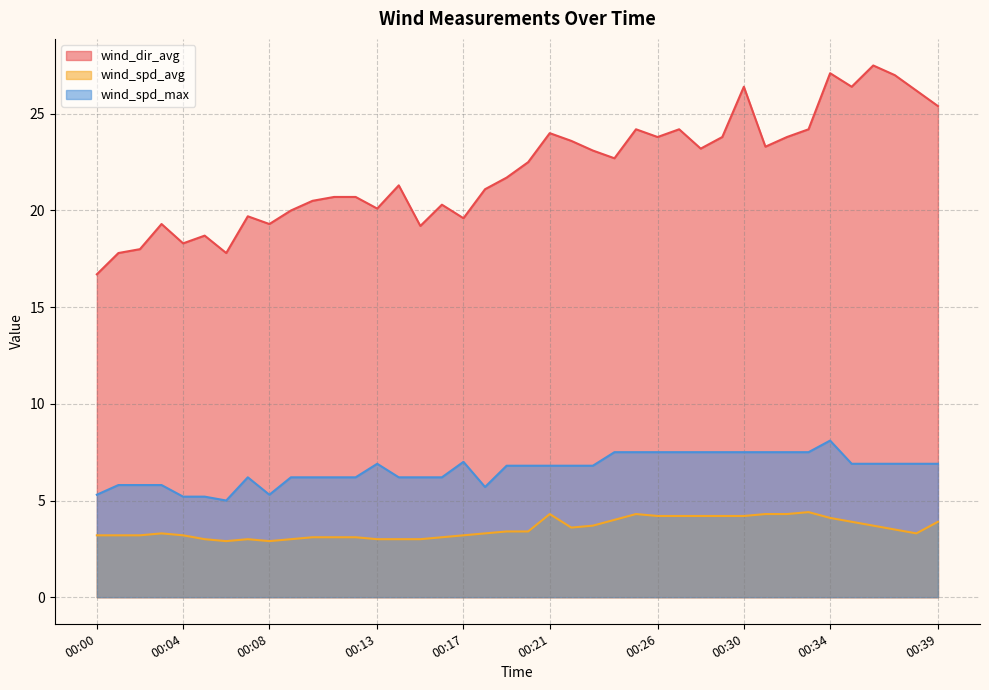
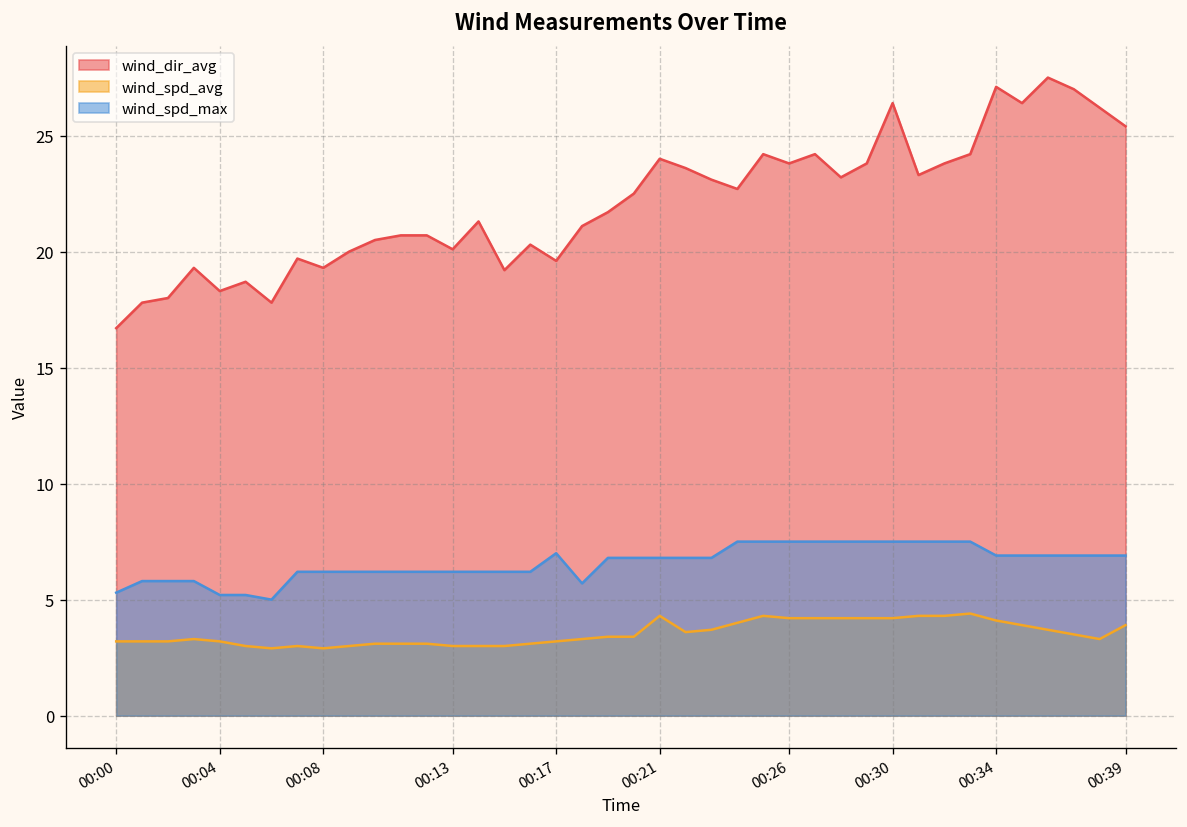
  {
    "wind_dir_avg": {
      "00:00": 16.7,
      "00:04": 18.3,
      "00:08": 19.3,
      "00:13": 20.1,
      "00:17": 19.6,
      "00:21": 24.0,
      "00:26": 23.8,
      "00:30": 26.4,
      "00:34": 27.1,
      "00:39": 25.4
    },
    "wind_spd_avg": {
      "00:00": 3.2,
      "00:04": 3.2,
      "00:08": 2.9,
      "00:13": 3.0,
      "00:17": 3.2,
      "00:21": 4.3,
      "00:26": 4.2,
      "00:30": 4.2,
      "00:34": 4.1,
      "00:39": 3.9
    },
    "wind_spd_max": {
      "00:00": 5.3,
      "00:04": 5.2,
-     "00:08": 5.3,
-     "00:13": 6.9,
+     "00:08": 6.2,
+     "00:13": 6.2,
      "00:17": 7.0,
      "00:21": 6.8,
      "00:26": 7.5,
      "00:30": 7.5,
-     "00:34": 8.1,
+     "00:34": 6.9,
      "00:39": 6.9
    }
  }
